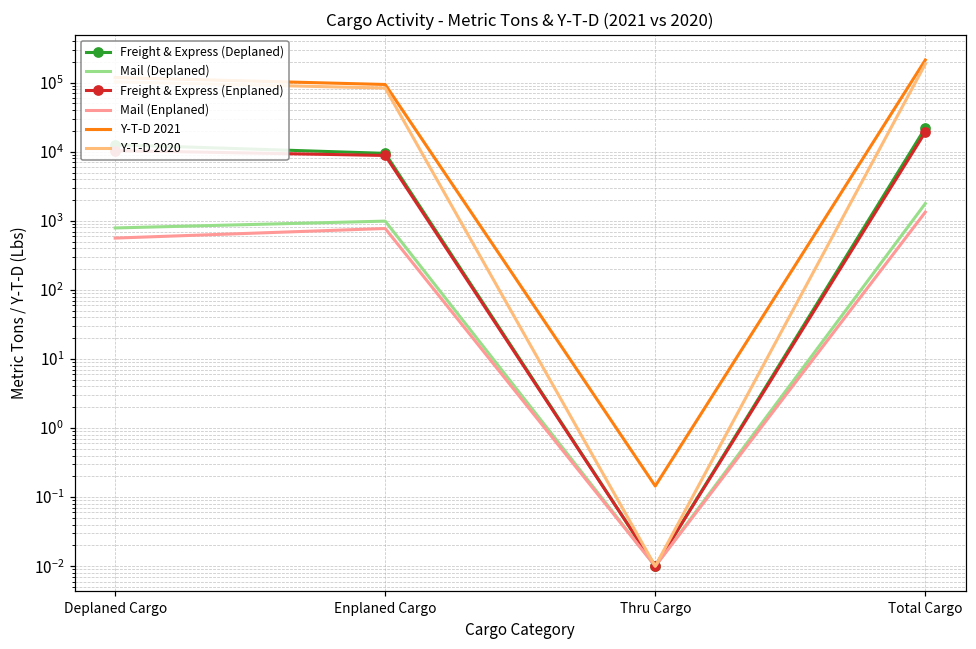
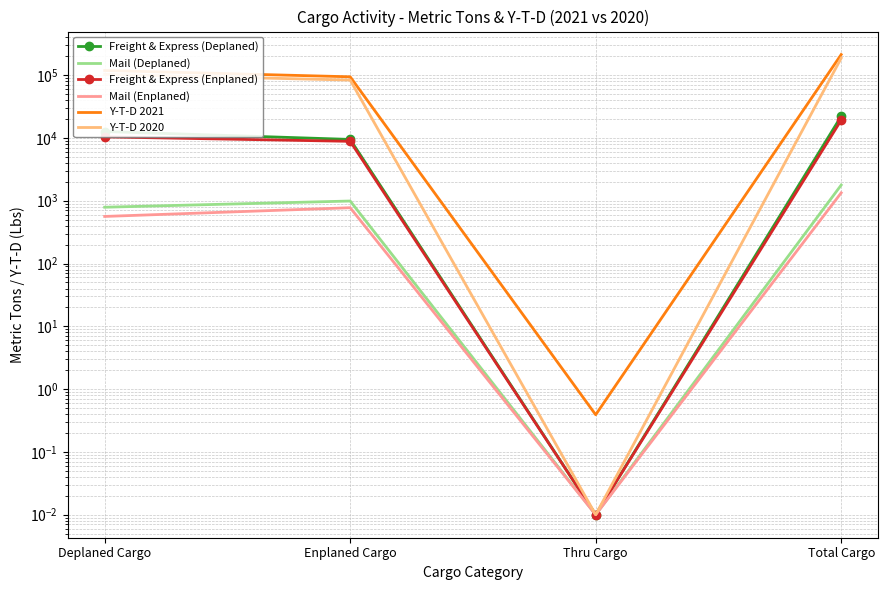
  {
    "Freight & Express (Deplaned)": {
      "Total Cargo": 22000
    },
    "Mail (Deplaned)": {
      "Deplaned Cargo": 800,
      "Enplaned Cargo": 1000,
      "Total Cargo": 1800
    },
    "Freight & Express (Enplaned)": {
      "Total Cargo": 19000
    },
    "Y-T-D 2021": {
      "Enplaned Cargo": 90000,
-     "Thru Cargo": 0.14,
+     "Thru Cargo": 0.4,
      "Total Cargo": 210000
    }
  }
